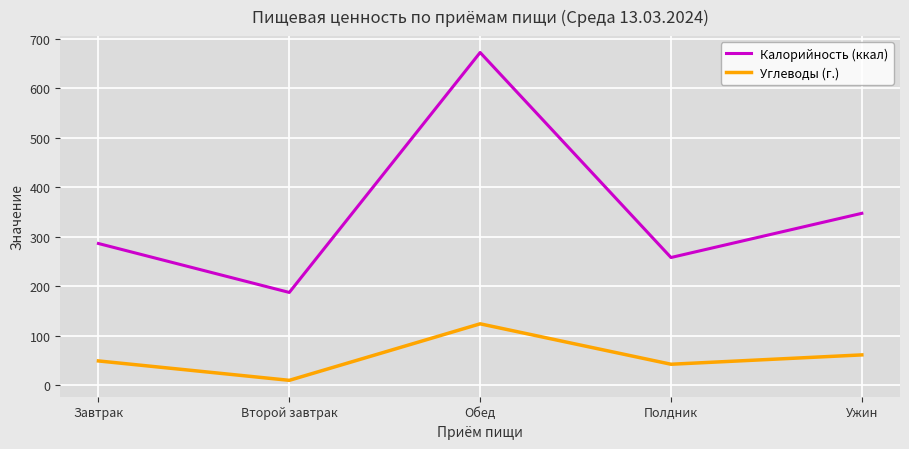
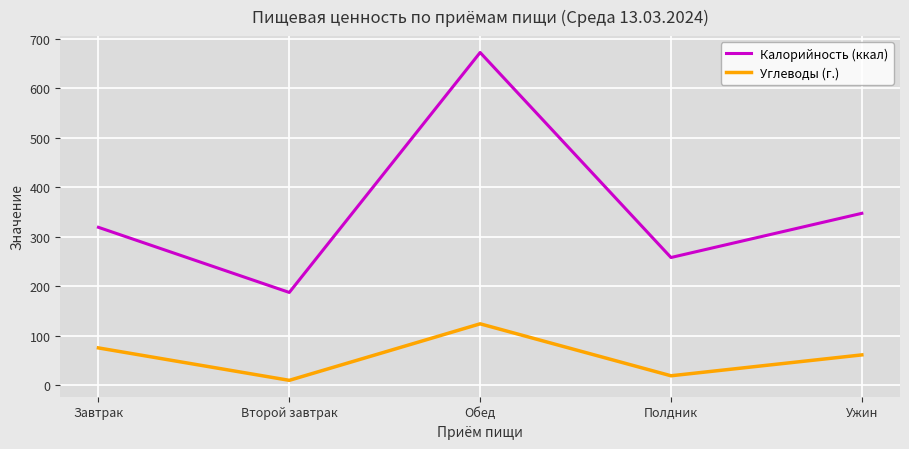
  {
    "Калорийность (ккал)": {
-     "Завтрак": 290,
+     "Завтрак": 320,
      "Второй завтрак": 190,
      "Обед": 670,
      "Полдник": 260,
      "Ужин": 350
    },
    "Углеводы (г.)": {
-     "Завтрак": 50,
+     "Завтрак": 80,
      "Второй завтрак": 10,
      "Обед": 120,
-     "Полдник": 40,
+     "Полдник": 20,
      "Ужин": 60
    }
  }
